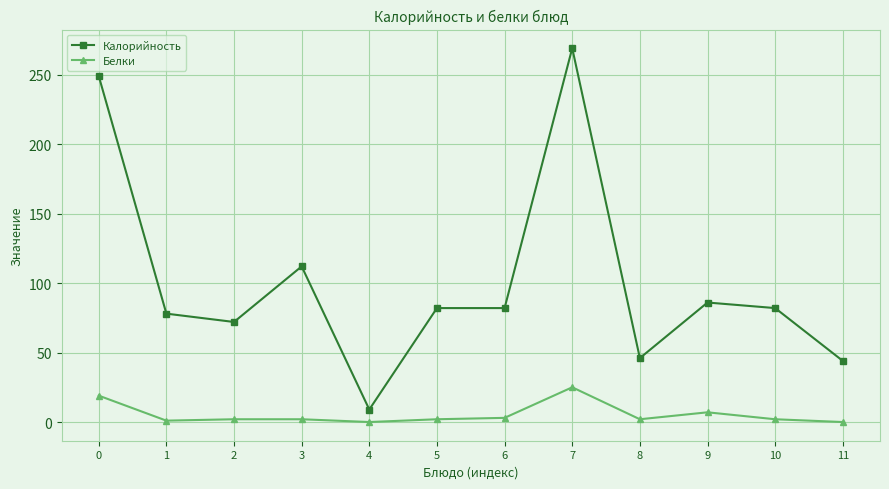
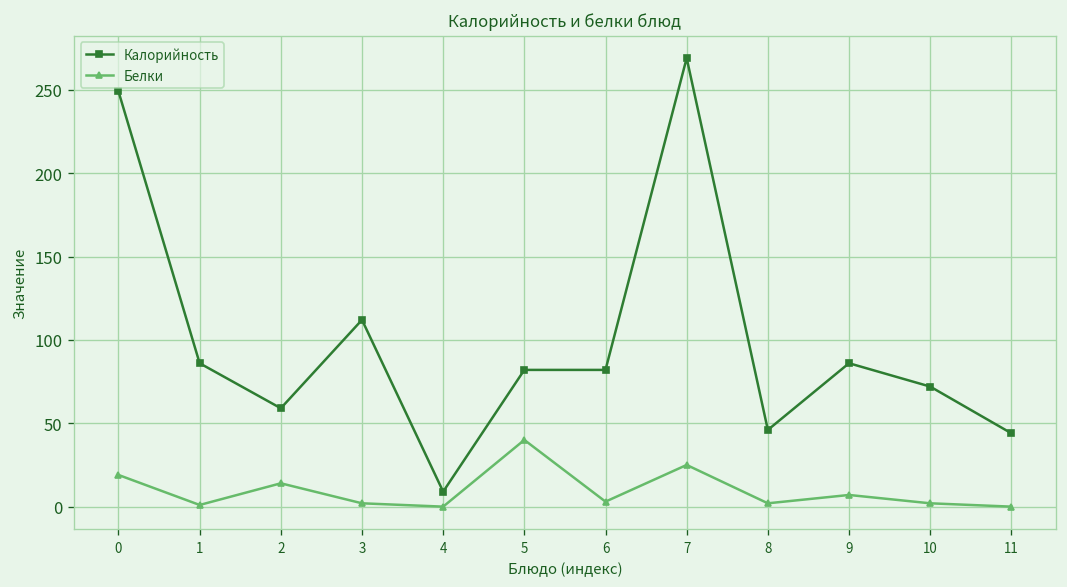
  {
    "Калорийность": {
      "0": 249,
-     "1": 78,
-     "2": 72,
+     "1": 86,
+     "2": 59,
      "3": 112,
      "4": 9,
      "5": 82,
      "6": 82,
      "7": 269,
      "8": 46,
      "9": 86,
-     "10": 82,
+     "10": 72,
      "11": 44
    },
    "Белки": {
      "0": 19,
      "1": 1,
-     "2": 2,
+     "2": 14,
      "3": 2,
      "4": 0,
-     "5": 2,
+     "5": 40,
      "6": 3,
      "7": 25,
      "8": 2,
      "9": 7,
      "10": 2,
      "11": 0
    }
  }
